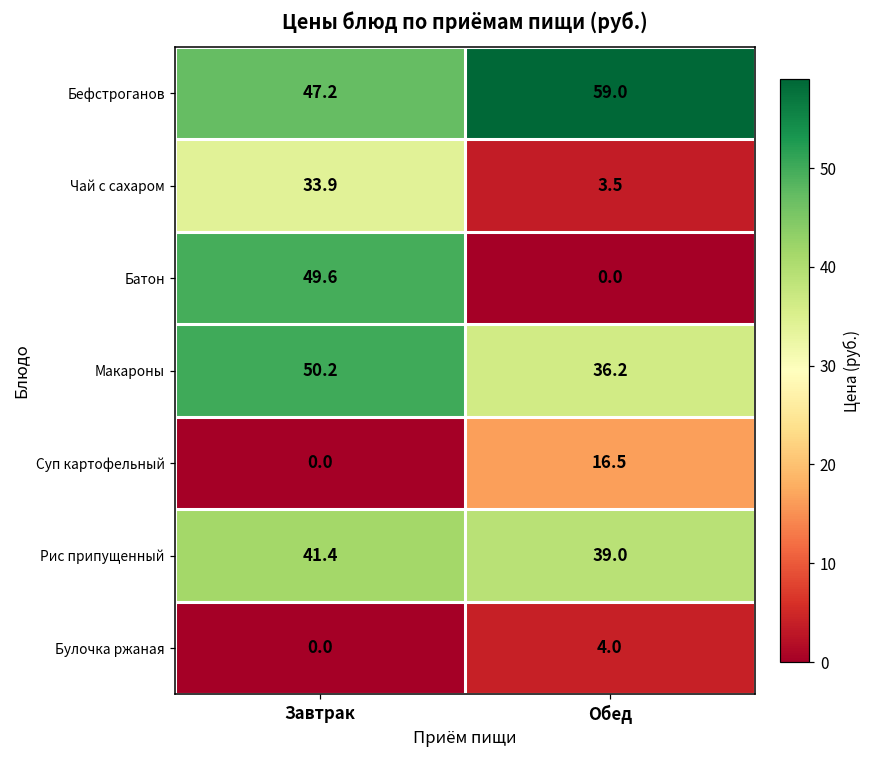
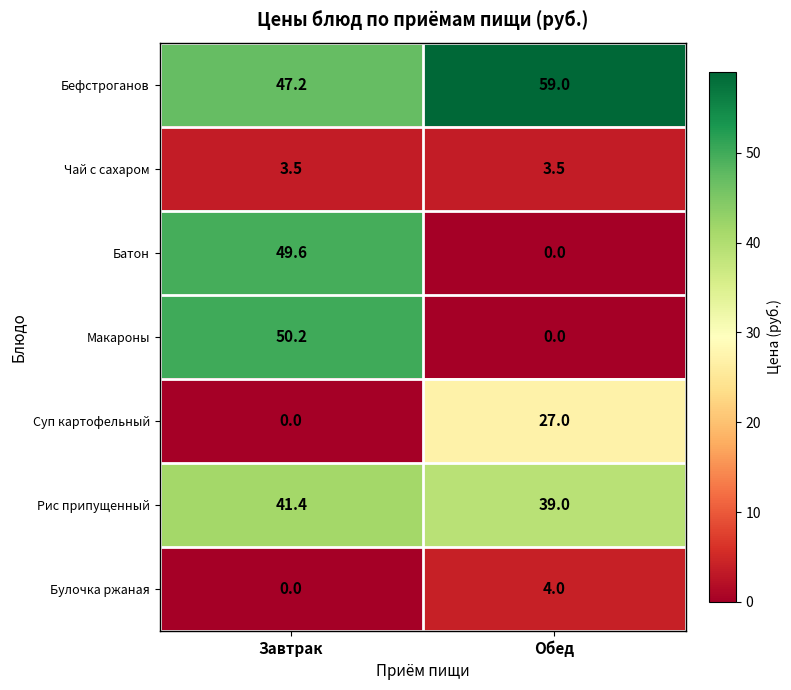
  {
    "Бефстроганов": {
      "Завтрак": 47.2,
      "Обед": 59.0
    },
    "Чай с сахаром": {
-     "Завтрак": 33.9,
+     "Завтрак": 3.5,
      "Обед": 3.5
    },
    "Батон": {
      "Завтрак": 49.6,
      "Обед": 0.0
    },
    "Макароны": {
      "Завтрак": 50.2,
-     "Обед": 36.2
+     "Обед": 0.0
    },
    "Суп картофельный": {
      "Завтрак": 0.0,
-     "Обед": 16.5
+     "Обед": 27.0
    },
    "Рис припущенный": {
      "Завтрак": 41.4,
      "Обед": 39.0
    },
    "Булочка ржаная": {
      "Завтрак": 0.0,
      "Обед": 4.0
    }
  }
